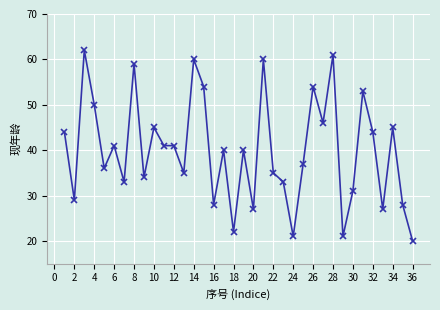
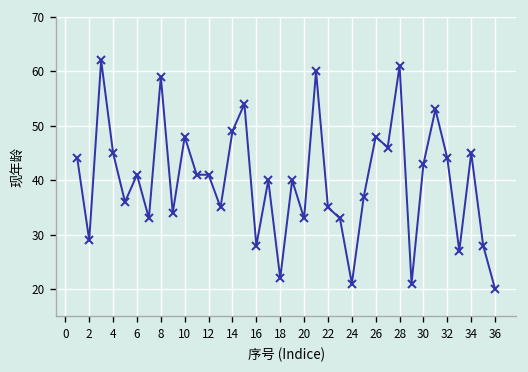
  {
    "2": 29,
-   "4": 50,
+   "4": 45,
    "6": 41,
    "8": 59,
-   "10": 45,
+   "10": 48,
    "12": 41,
-   "14": 60,
+   "14": 49,
    "16": 28,
    "18": 22,
-   "20": 27,
+   "20": 33,
    "22": 35,
    "24": 21,
-   "26": 54,
+   "26": 48,
    "28": 61,
-   "30": 31,
+   "30": 43,
    "32": 44,
    "34": 45,
    "36": 20
  }
